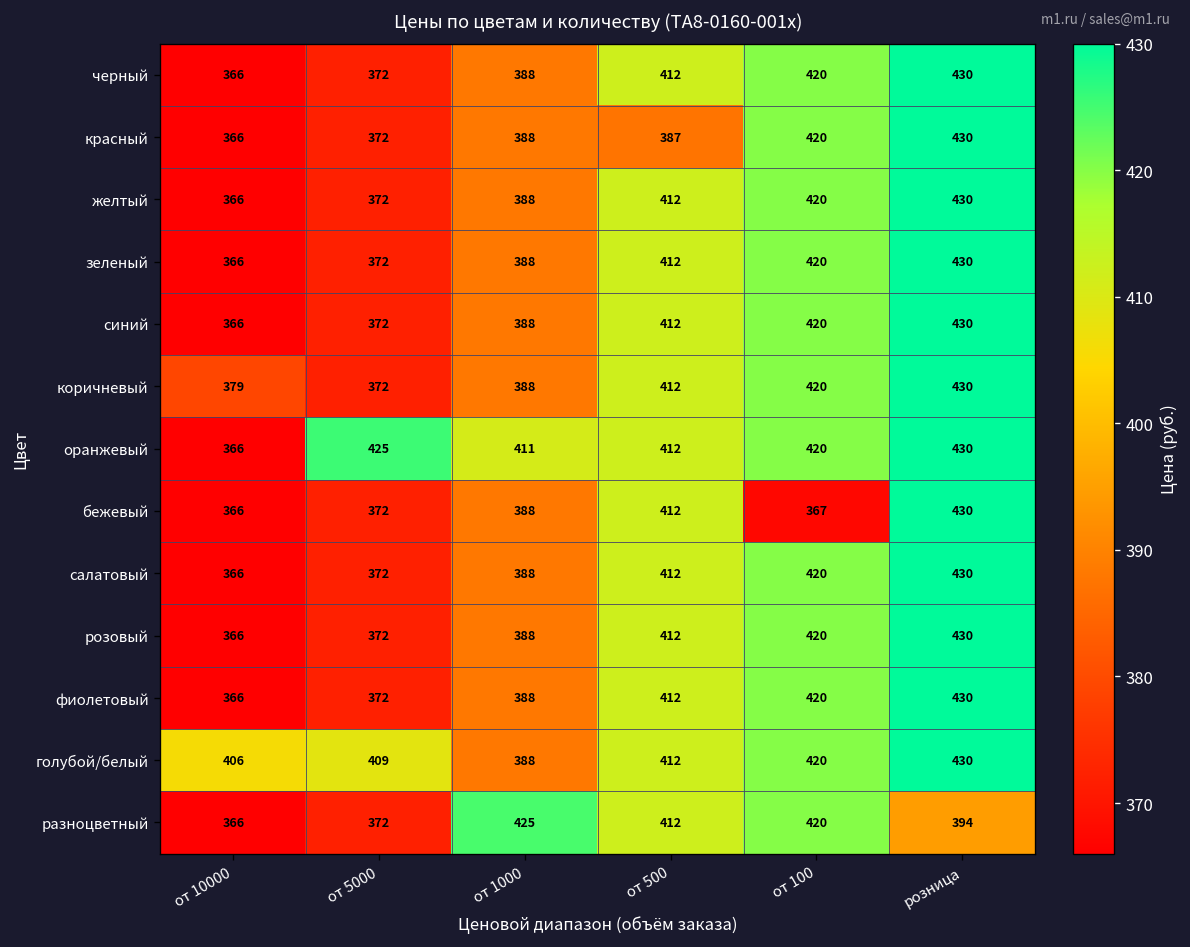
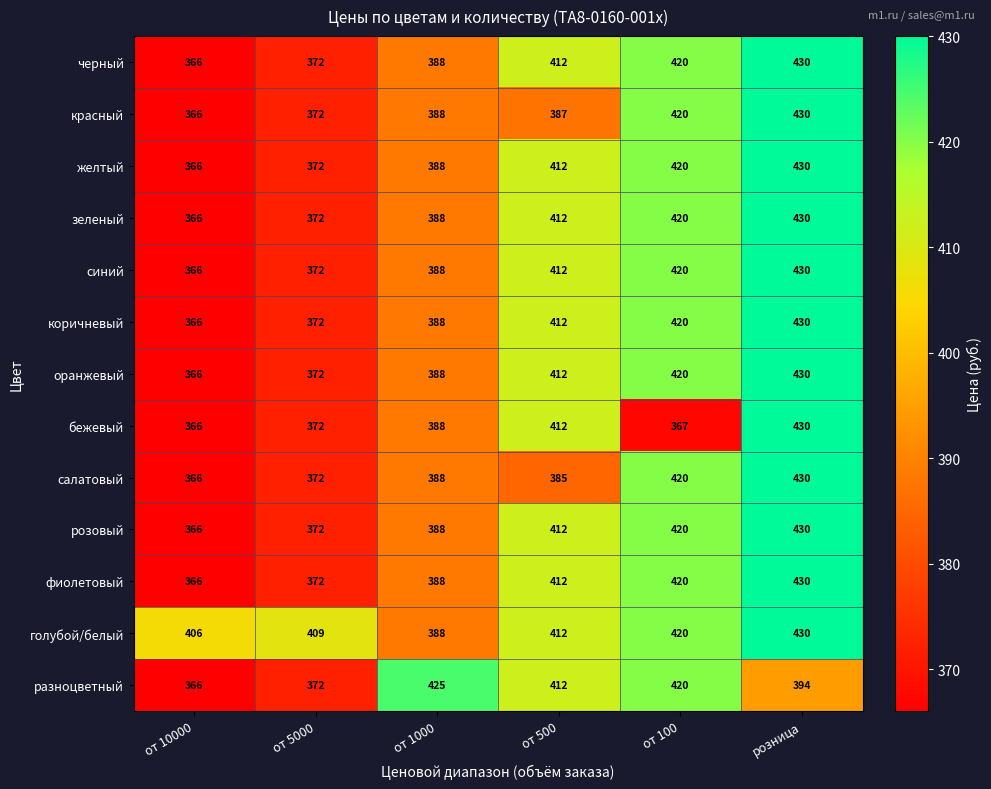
  {
    "черный": {
      "от 10000": 366,
      "от 5000": 372,
      "от 1000": 388,
      "от 500": 412,
      "от 100": 420,
      "розница": 430
    },
    "красный": {
      "от 10000": 366,
      "от 5000": 372,
      "от 1000": 388,
      "от 500": 387,
      "от 100": 420,
      "розница": 430
    },
    "желтый": {
      "от 10000": 366,
      "от 5000": 372,
      "от 1000": 388,
      "от 500": 412,
      "от 100": 420,
      "розница": 430
    },
    "зеленый": {
      "от 10000": 366,
      "от 5000": 372,
      "от 1000": 388,
      "от 500": 412,
      "от 100": 420,
      "розница": 430
    },
    "синий": {
      "от 10000": 366,
      "от 5000": 372,
      "от 1000": 388,
      "от 500": 412,
      "от 100": 420,
      "розница": 430
    },
    "коричневый": {
-     "от 10000": 379,
+     "от 10000": 366,
      "от 5000": 372,
      "от 1000": 388,
      "от 500": 412,
      "от 100": 420,
      "розница": 430
    },
    "оранжевый": {
      "от 10000": 366,
-     "от 5000": 425,
-     "от 1000": 411,
+     "от 5000": 372,
+     "от 1000": 388,
      "от 500": 412,
      "от 100": 420,
      "розница": 430
    },
    "бежевый": {
      "от 10000": 366,
      "от 5000": 372,
      "от 1000": 388,
      "от 500": 412,
      "от 100": 367,
      "розница": 430
    },
    "салатовый": {
      "от 10000": 366,
      "от 5000": 372,
      "от 1000": 388,
-     "от 500": 412,
+     "от 500": 385,
      "от 100": 420,
      "розница": 430
    },
    "розовый": {
      "от 10000": 366,
      "от 5000": 372,
      "от 1000": 388,
      "от 500": 412,
      "от 100": 420,
      "розница": 430
    },
    "фиолетовый": {
      "от 10000": 366,
      "от 5000": 372,
      "от 1000": 388,
      "от 500": 412,
      "от 100": 420,
      "розница": 430
    },
    "голубой/белый": {
      "от 10000": 406,
      "от 5000": 409,
      "от 1000": 388,
      "от 500": 412,
      "от 100": 420,
      "розница": 430
    },
    "разноцветный": {
      "от 10000": 366,
      "от 5000": 372,
      "от 1000": 425,
      "от 500": 412,
      "от 100": 420,
      "розница": 394
    }
  }
